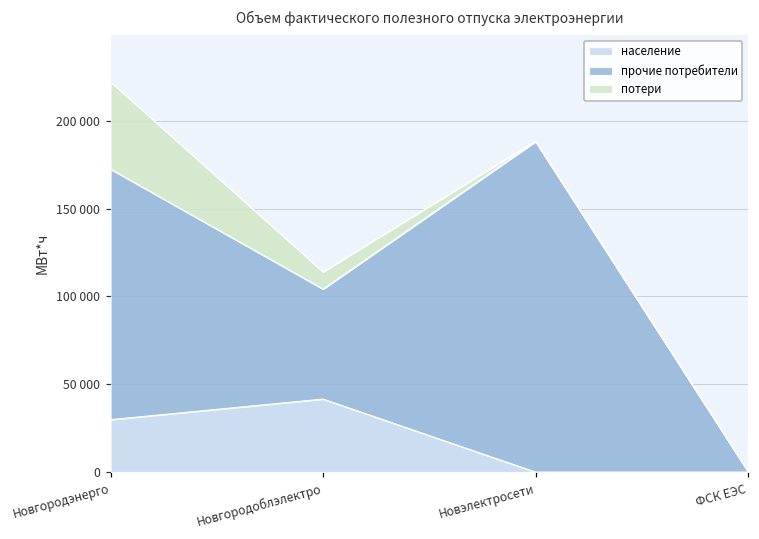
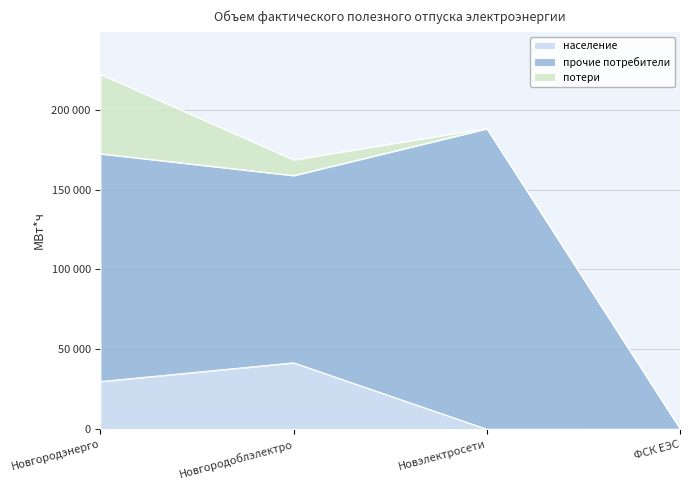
  {
    "прочие потребители": {
      "Новгородэнерго": 143000,
-     "Новгородоблэлектро": 63000
+     "Новгородоблэлектро": 117000
    }
  }
